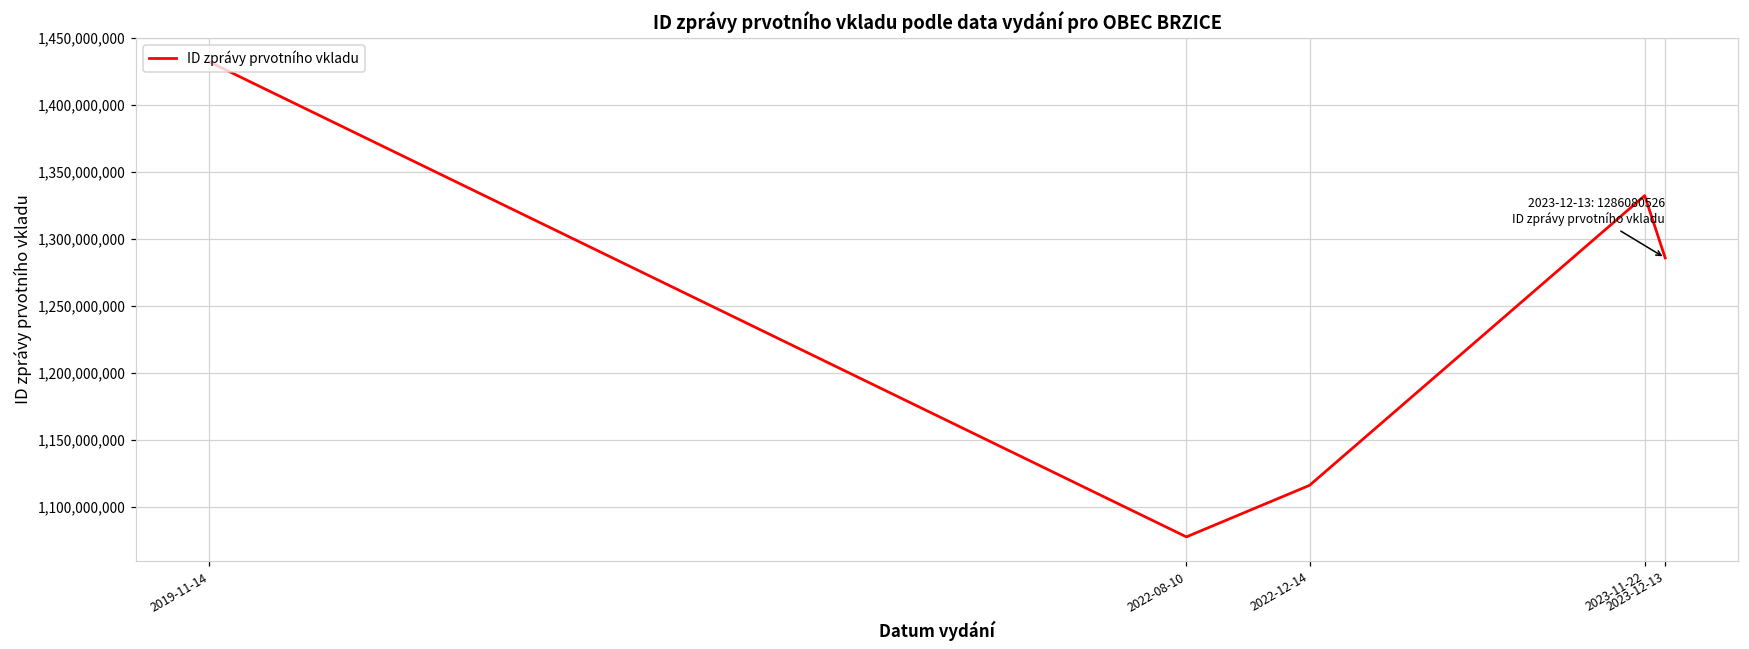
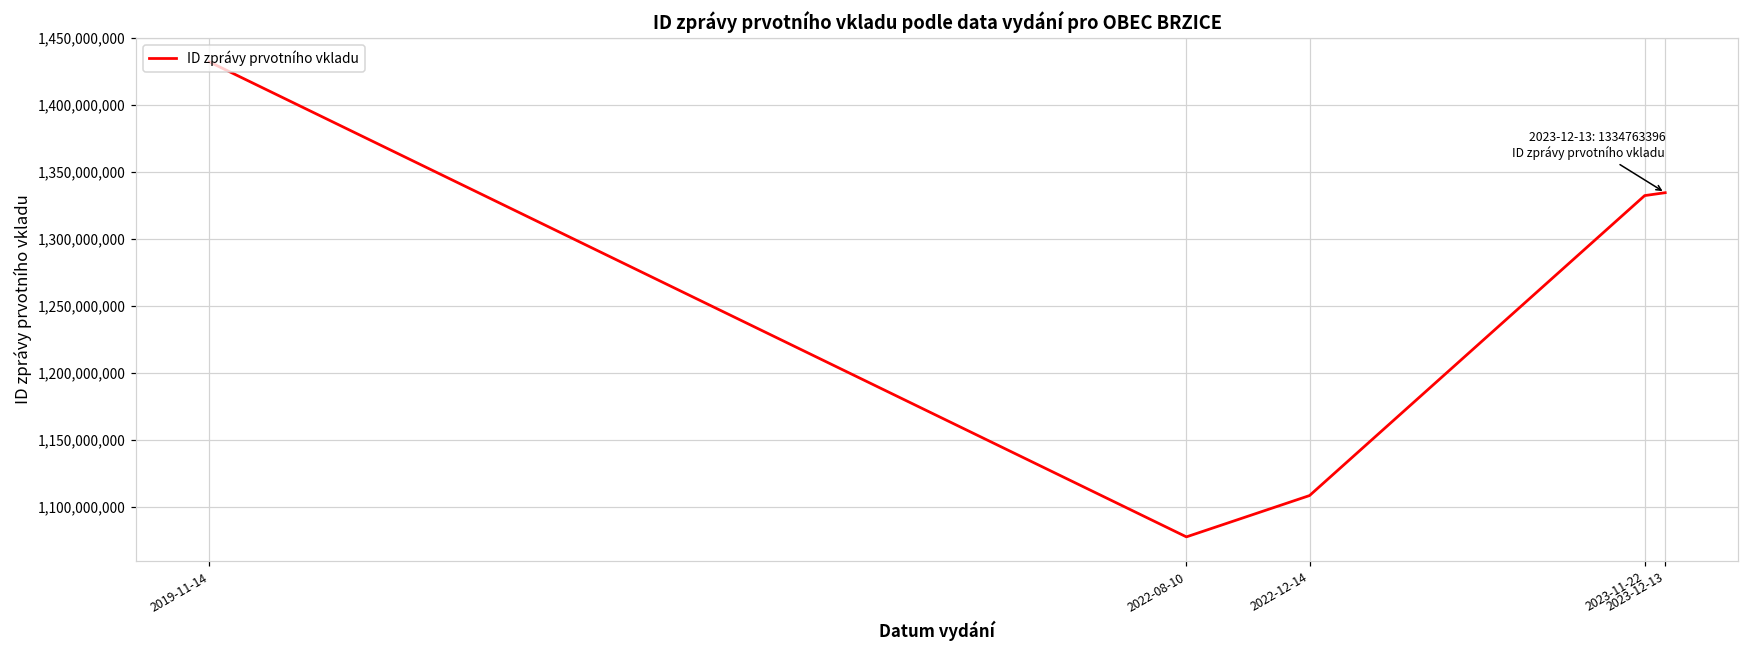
  {
-   "2022-12-14": "1,116,000,000",
-   "2023-12-13": "1286080526"
+   "2022-12-14": "1,109,000,000",
+   "2023-12-13": "1334763396"
  }
